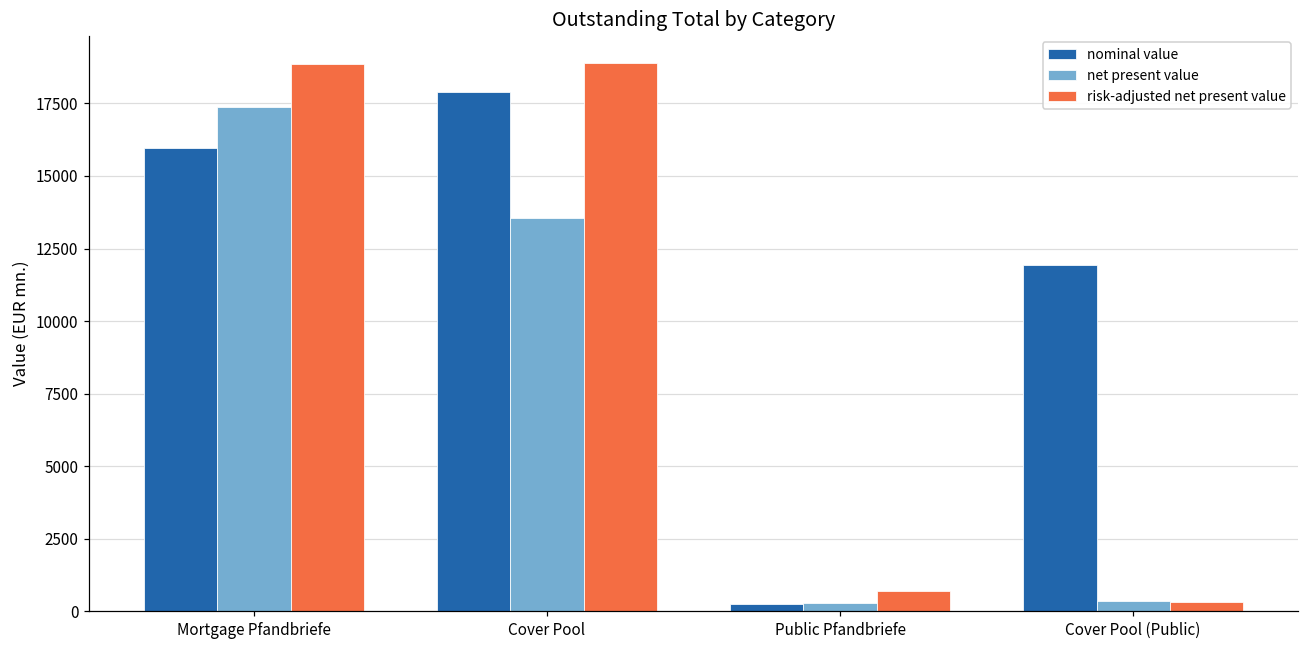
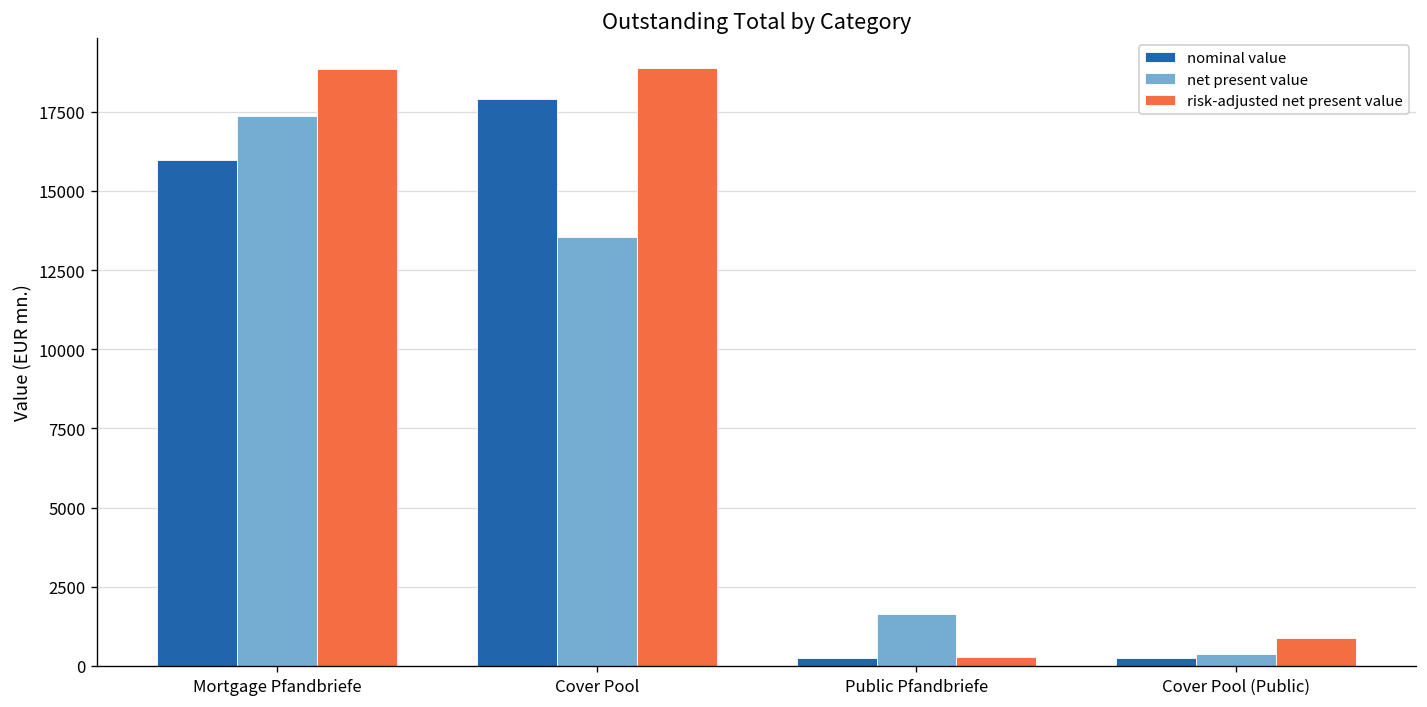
  {
    "nominal value": {
      "Mortgage Pfandbriefe": 16000,
      "Cover Pool": 17900,
      "Public Pfandbriefe": 200,
-     "Cover Pool (Public)": 11900
+     "Cover Pool (Public)": 200
    },
    "net present value": {
      "Mortgage Pfandbriefe": 17400,
      "Cover Pool": 13600,
-     "Public Pfandbriefe": 300,
+     "Public Pfandbriefe": 1600,
      "Cover Pool (Public)": 400
    },
    "risk-adjusted net present value": {
      "Mortgage Pfandbriefe": 18800,
      "Cover Pool": 18900,
-     "Public Pfandbriefe": 700,
-     "Cover Pool (Public)": 300
+     "Public Pfandbriefe": 300,
+     "Cover Pool (Public)": 900
    }
  }
